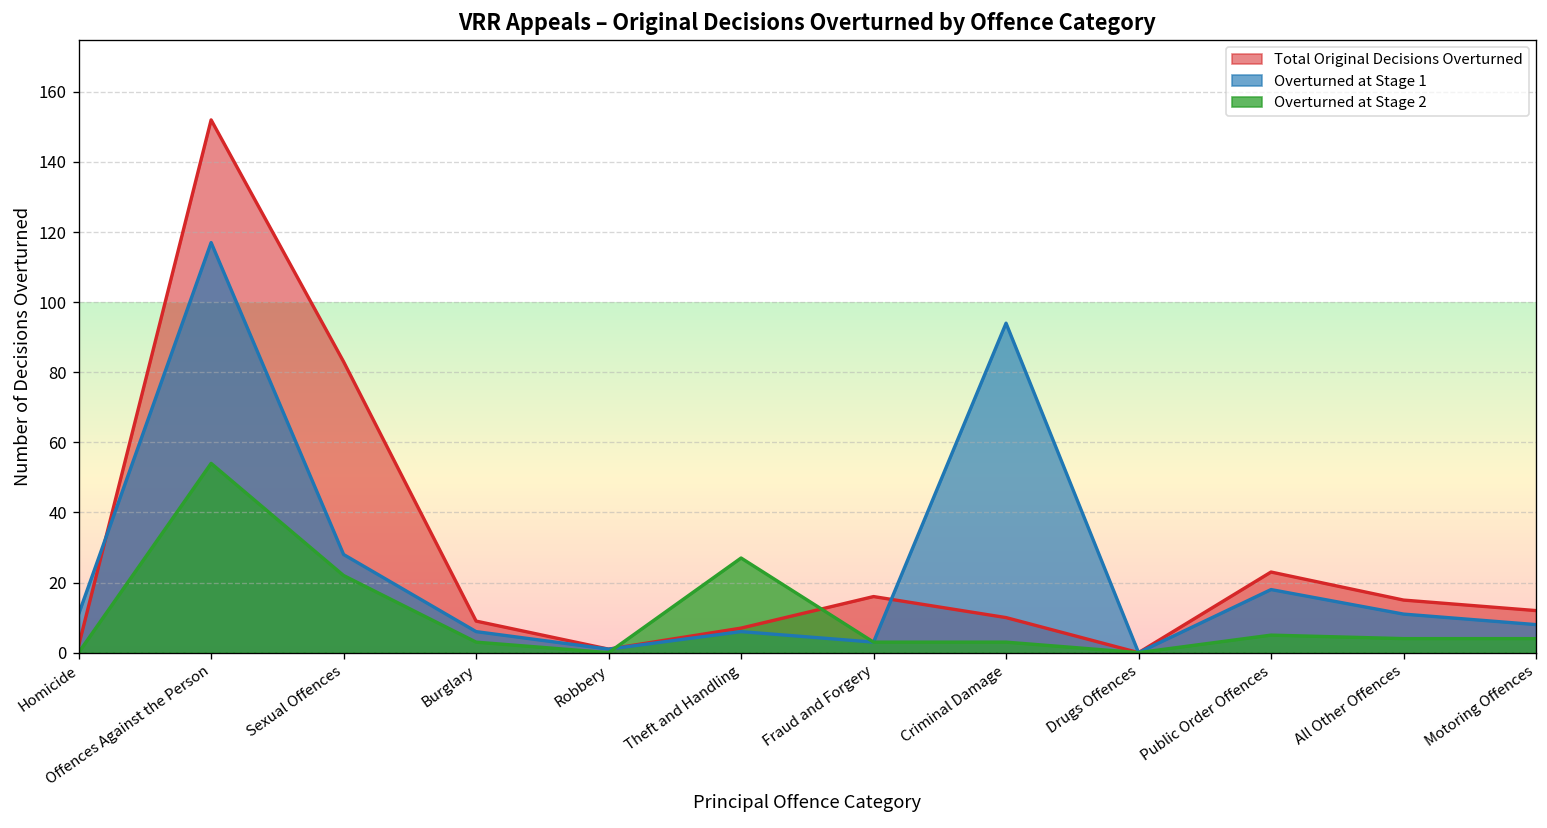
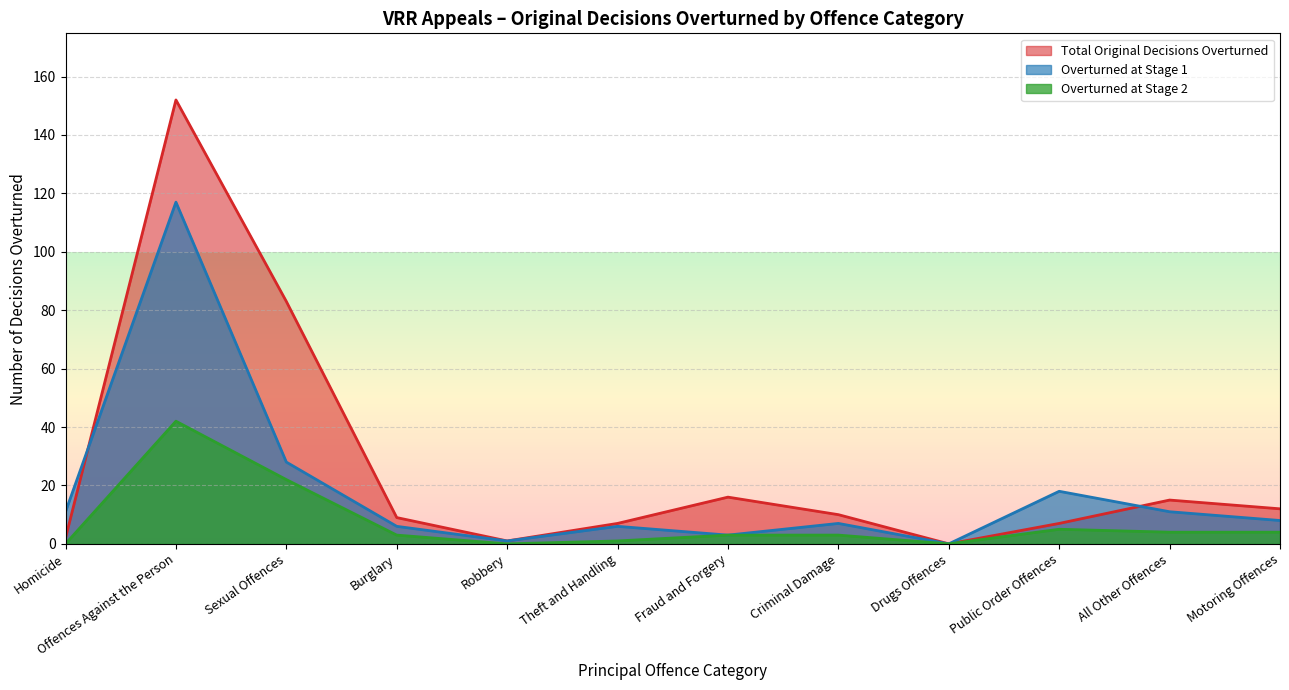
  {
    "Total Original Decisions Overturned": {
      "Homicide": 2,
      "Offences Against the Person": 152,
      "Sexual Offences": 83,
      "Burglary": 9,
      "Theft and Handling": 7,
      "Fraud and Forgery": 16,
      "Criminal Damage": 10,
-     "Public Order Offences": 23,
+     "Public Order Offences": 7,
      "All Other Offences": 15,
      "Motoring Offences": 12
    },
    "Overturned at Stage 1": {
      "Homicide": 11,
      "Offences Against the Person": 117,
      "Sexual Offences": 28,
      "Burglary": 6,
      "Theft and Handling": 6,
-     "Criminal Damage": 94,
+     "Criminal Damage": 7,
      "Public Order Offences": 18,
      "All Other Offences": 11,
      "Motoring Offences": 8
    },
    "Overturned at Stage 2": {
      "Homicide": 0,
-     "Offences Against the Person": 54,
+     "Offences Against the Person": 42,
      "Sexual Offences": 22,
      "Burglary": 3,
      "Robbery": 0,
-     "Theft and Handling": 27,
+     "Theft and Handling": 1,
      "Criminal Damage": 3,
      "Public Order Offences": 5,
      "All Other Offences": 4,
      "Motoring Offences": 4
    }
  }
